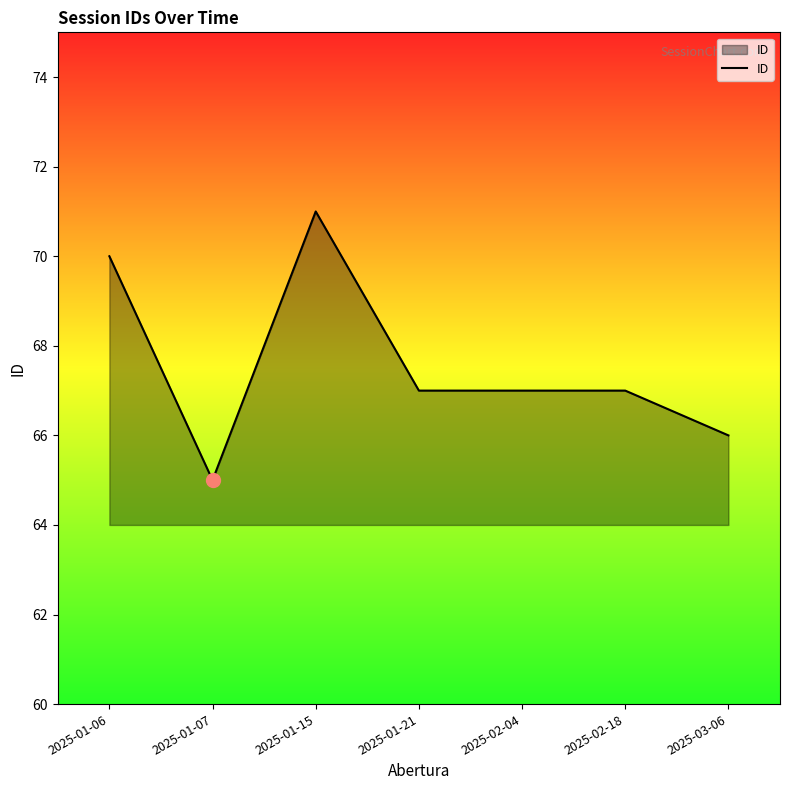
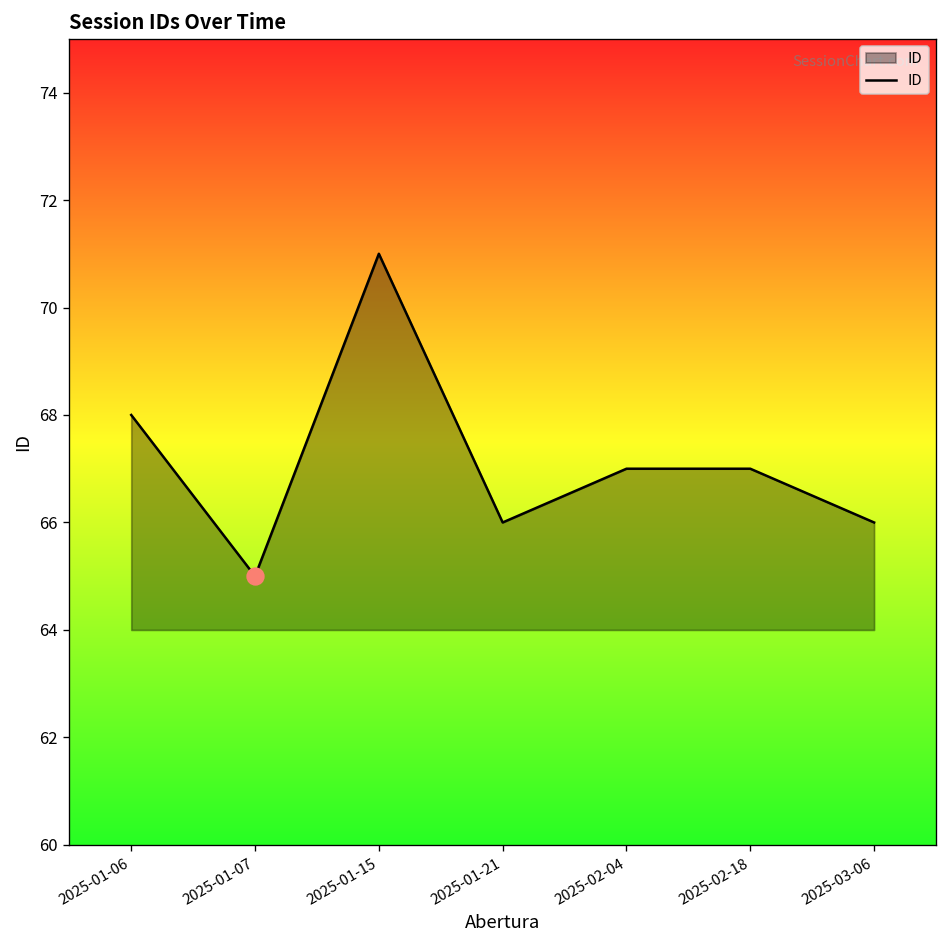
  {
    "ID": {
-     "2025-01-06": 70,
+     "2025-01-06": 68,
      "2025-01-15": 71,
-     "2025-01-21": 67,
+     "2025-01-21": 66,
      "2025-02-04": 67,
      "2025-02-18": 67,
      "2025-03-06": 66
    }
  }
